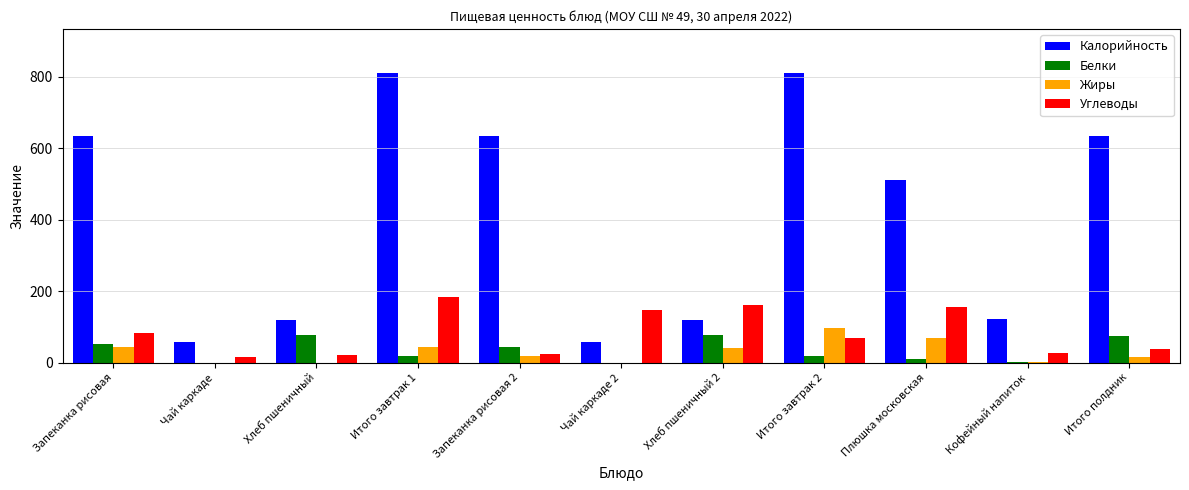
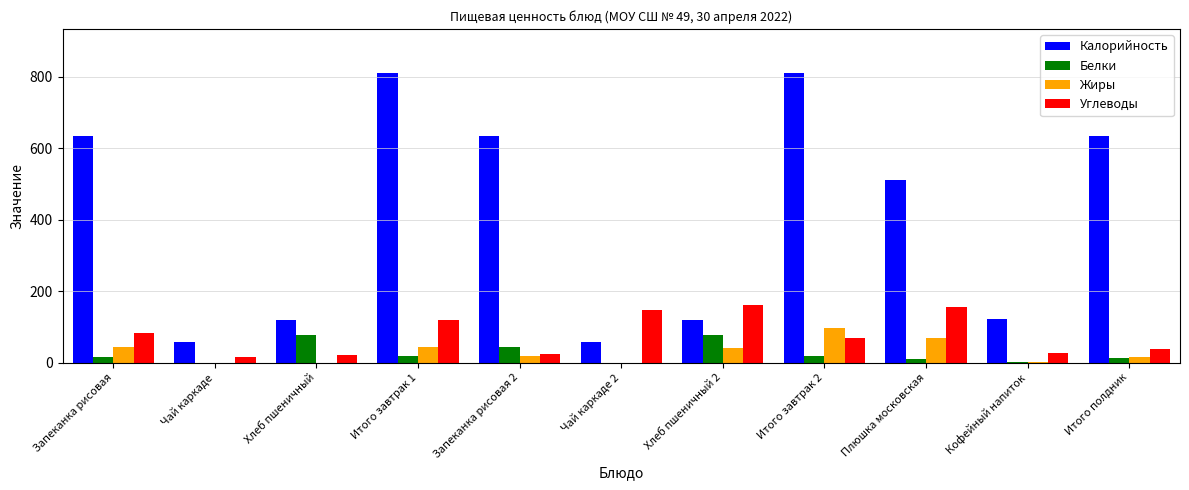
  {
    "Калорийность": {
      "Запеканка рисовая": 630,
      "Чай каркаде": 60,
      "Хлеб пшеничный": 120,
      "Итого завтрак 1": 810,
      "Запеканка рисовая 2": 630,
      "Чай каркаде 2": 60,
      "Хлеб пшеничный 2": 120,
      "Итого завтрак 2": 810,
      "Плюшка московская": 510,
      "Кофейный напиток": 120,
      "Итого полдник": 630
    },
    "Белки": {
-     "Запеканка рисовая": 50,
+     "Запеканка рисовая": 20,
      "Хлеб пшеничный": 80,
      "Итого завтрак 1": 20,
      "Запеканка рисовая 2": 40,
      "Хлеб пшеничный 2": 80,
      "Итого завтрак 2": 20,
      "Плюшка московская": 10,
-     "Итого полдник": 70
+     "Итого полдник": 10
    },
    "Жиры": {
      "Запеканка рисовая": 40,
      "Чай каркаде": 0,
      "Итого завтрак 1": 50,
      "Запеканка рисовая 2": 20,
      "Чай каркаде 2": 0,
      "Хлеб пшеничный 2": 40,
      "Итого завтрак 2": 100,
      "Плюшка московская": 70,
      "Итого полдник": 20
    },
    "Углеводы": {
      "Запеканка рисовая": 80,
      "Чай каркаде": 20,
      "Хлеб пшеничный": 20,
-     "Итого завтрак 1": 180,
+     "Итого завтрак 1": 120,
      "Запеканка рисовая 2": 30,
      "Чай каркаде 2": 150,
      "Хлеб пшеничный 2": 160,
      "Итого завтрак 2": 70,
      "Плюшка московская": 150,
      "Кофейный напиток": 30,
      "Итого полдник": 40
    }
  }
